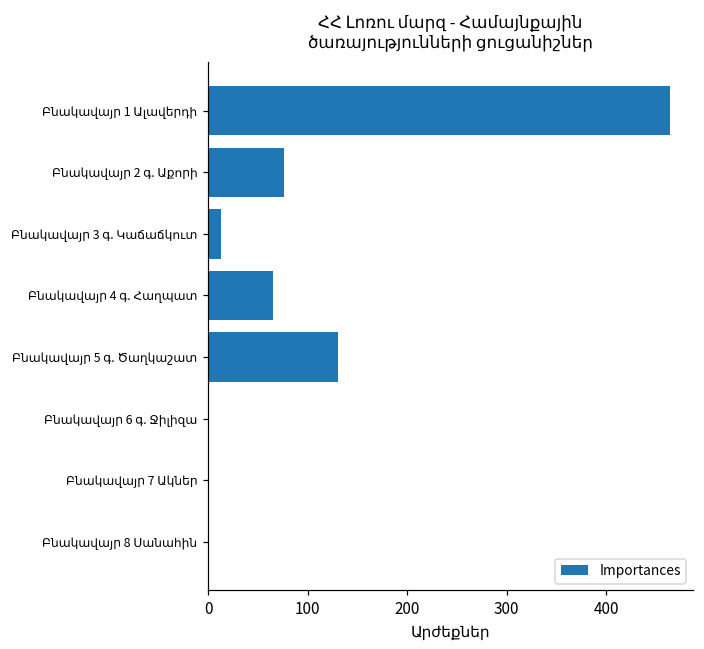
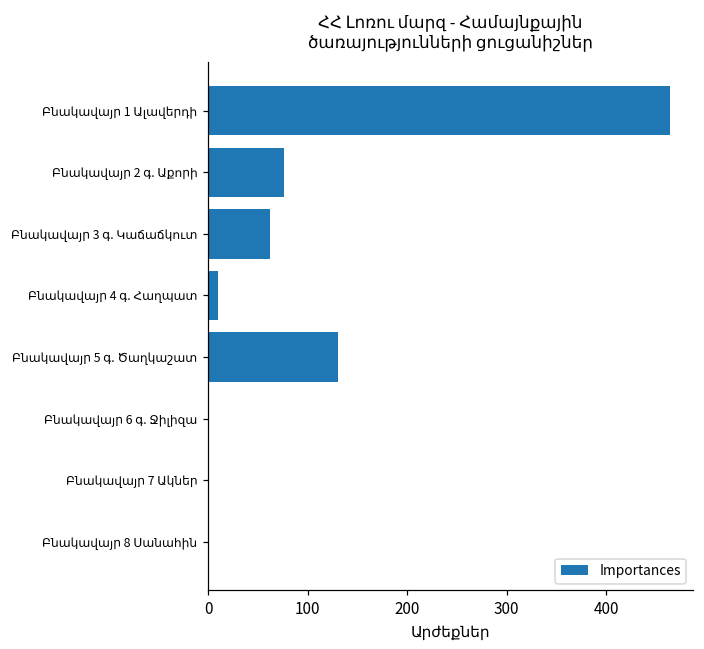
  {
    "Բնակավայր 1 Ալավերդի": 460,
    "Բնակավայր 2 գ. Աքորի": 80,
-   "Բնակավայր 3 գ. Կաճաճկուտ": 10,
-   "Բնակավայր 4 գ. Հաղպատ": 70,
+   "Բնակավայր 3 գ. Կաճաճկուտ": 60,
+   "Բնակավայր 4 գ. Հաղպատ": 10,
    "Բնակավայր 5 գ. Ծաղկաշատ": 130,
    "Բնակավայր 6 գ. Ջիլիզա": 0,
    "Բնակավայր 7 Ակներ": 0,
    "Բնակավայր 8 Սանահին": 0
  }
